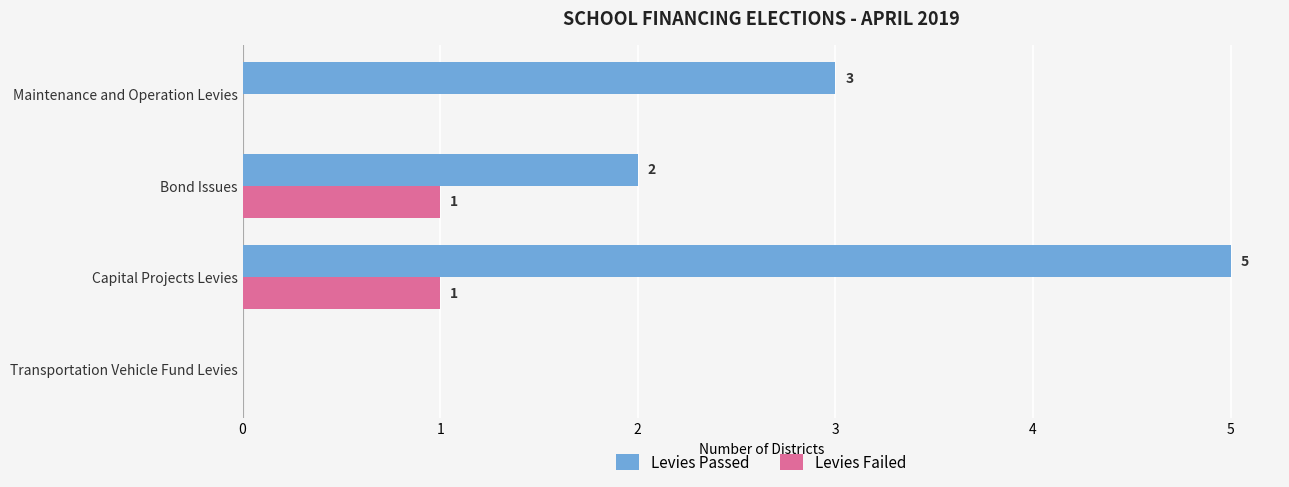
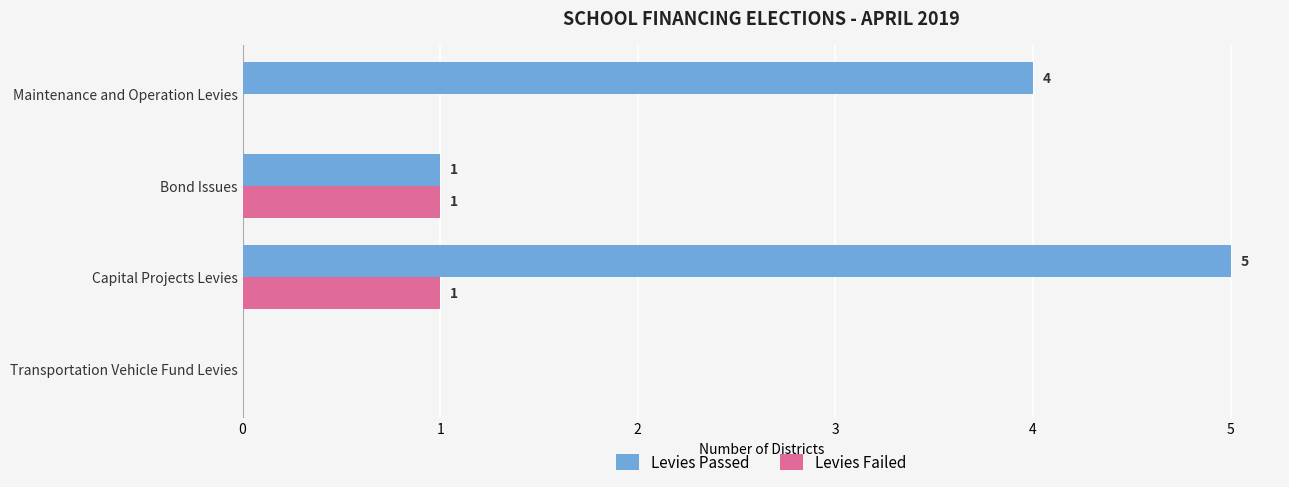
  {
    "Levies Passed": {
-     "Maintenance and Operation Levies": 3,
-     "Bond Issues": 2,
+     "Maintenance and Operation Levies": 4,
+     "Bond Issues": 1,
      "Capital Projects Levies": 5
    },
    "Levies Failed": {
      "Bond Issues": 1,
      "Capital Projects Levies": 1
    }
  }
